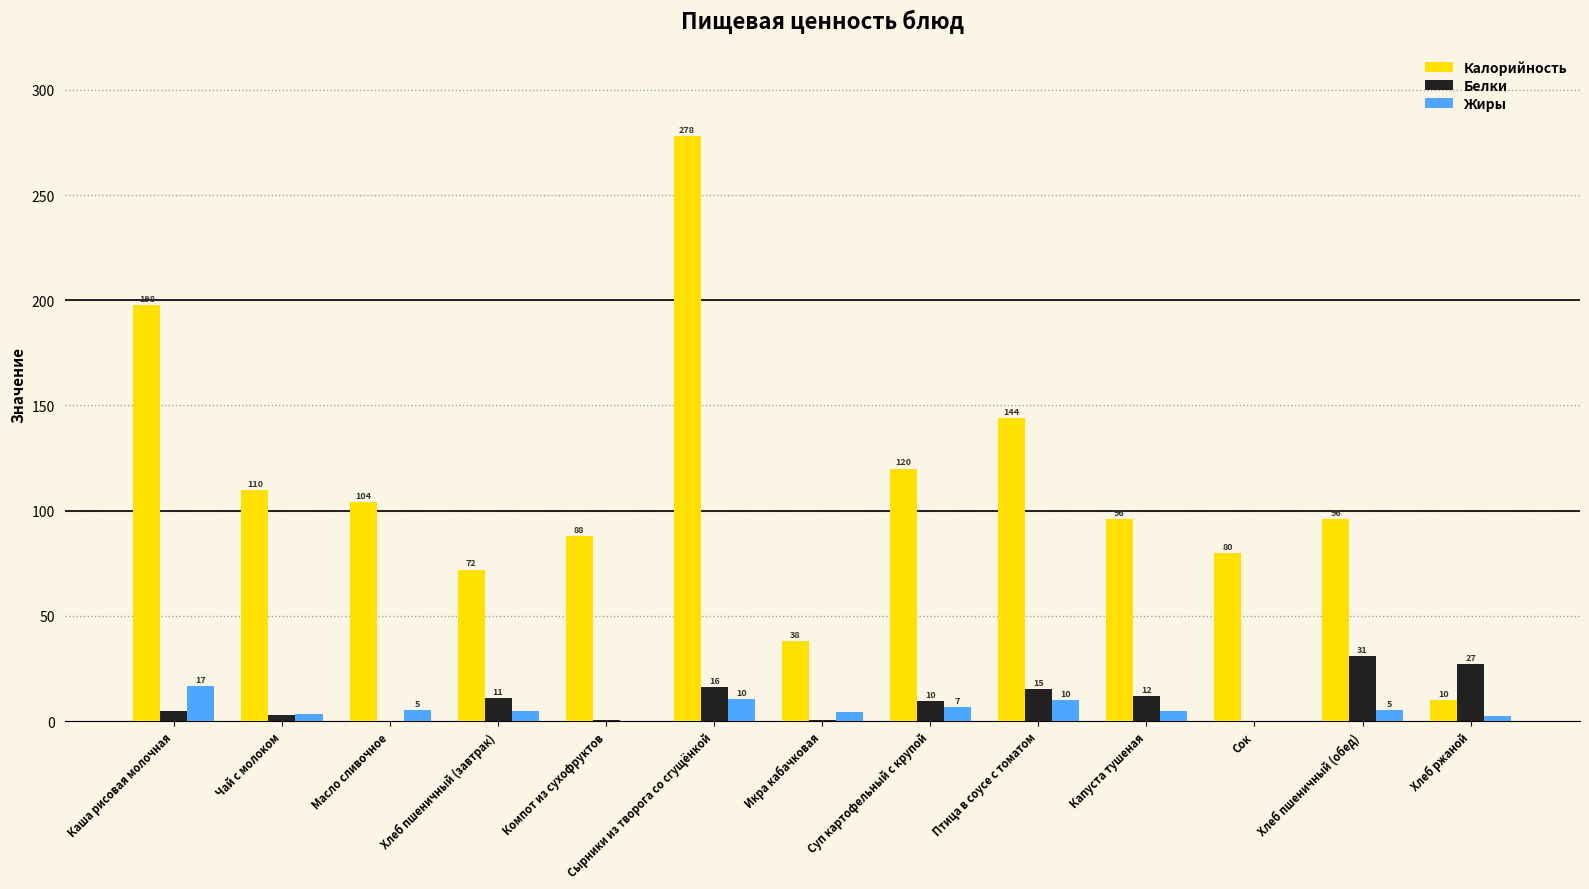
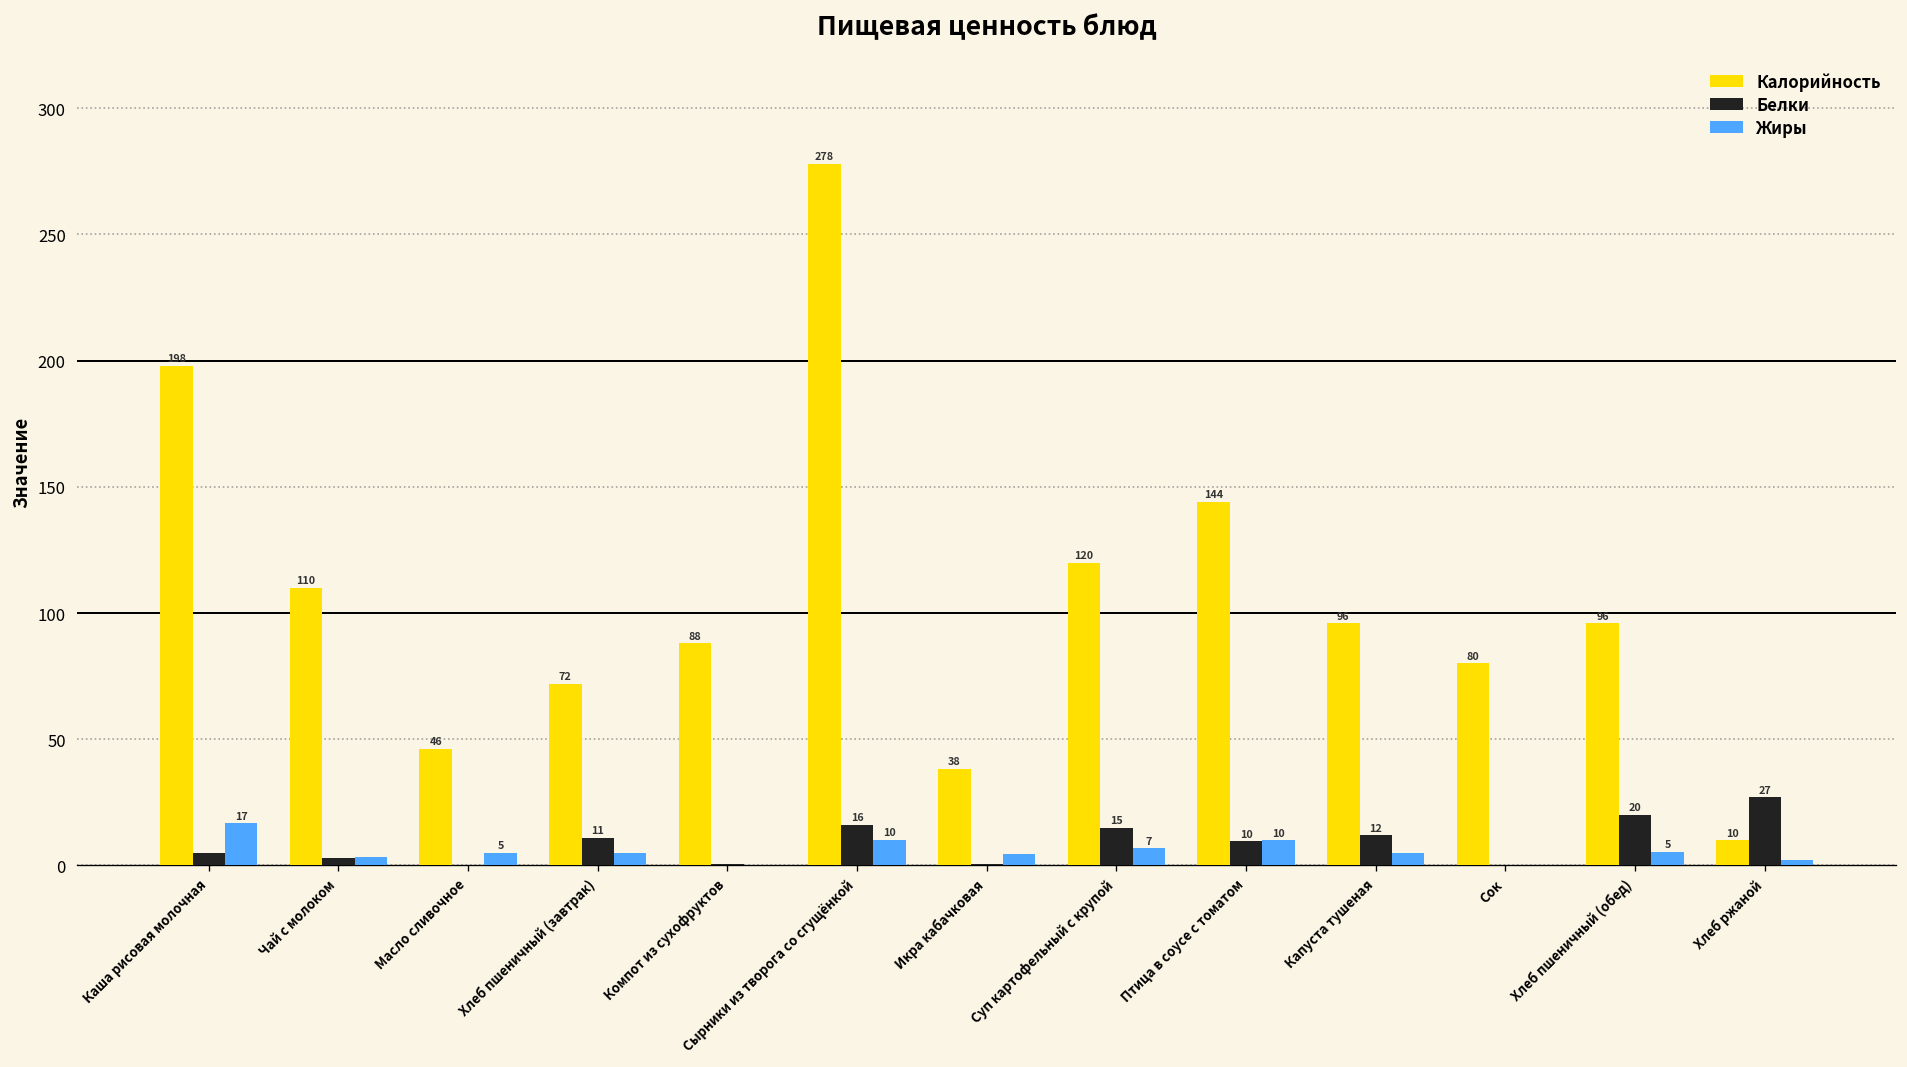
  {
    "Калорийность": {
      "Каша рисовая молочная": 198,
      "Чай с молоком": 110,
-     "Масло сливочное": 104,
+     "Масло сливочное": 46,
      "Хлеб пшеничный (завтрак)": 72,
      "Компот из сухофруктов": 88,
      "Сырники из творога со сгущёнкой": 278,
      "Икра кабачковая": 38,
      "Суп картофельный с крупой": 120,
      "Птица в соусе с томатом": 144,
      "Капуста тушеная": 96,
      "Сок": 80,
      "Хлеб пшеничный (обед)": 96,
      "Хлеб ржаной": 10
    },
    "Белки": {
      "Хлеб пшеничный (завтрак)": 11,
      "Сырники из творога со сгущёнкой": 16,
-     "Суп картофельный с крупой": 10,
-     "Птица в соусе с томатом": 15,
+     "Суп картофельный с крупой": 15,
+     "Птица в соусе с томатом": 10,
      "Капуста тушеная": 12,
-     "Хлеб пшеничный (обед)": 31,
+     "Хлеб пшеничный (обед)": 20,
      "Хлеб ржаной": 27
    },
    "Жиры": {
      "Каша рисовая молочная": 17,
      "Масло сливочное": 5,
      "Сырники из творога со сгущёнкой": 10,
      "Суп картофельный с крупой": 7,
      "Птица в соусе с томатом": 10,
      "Хлеб пшеничный (обед)": 5
    }
  }
